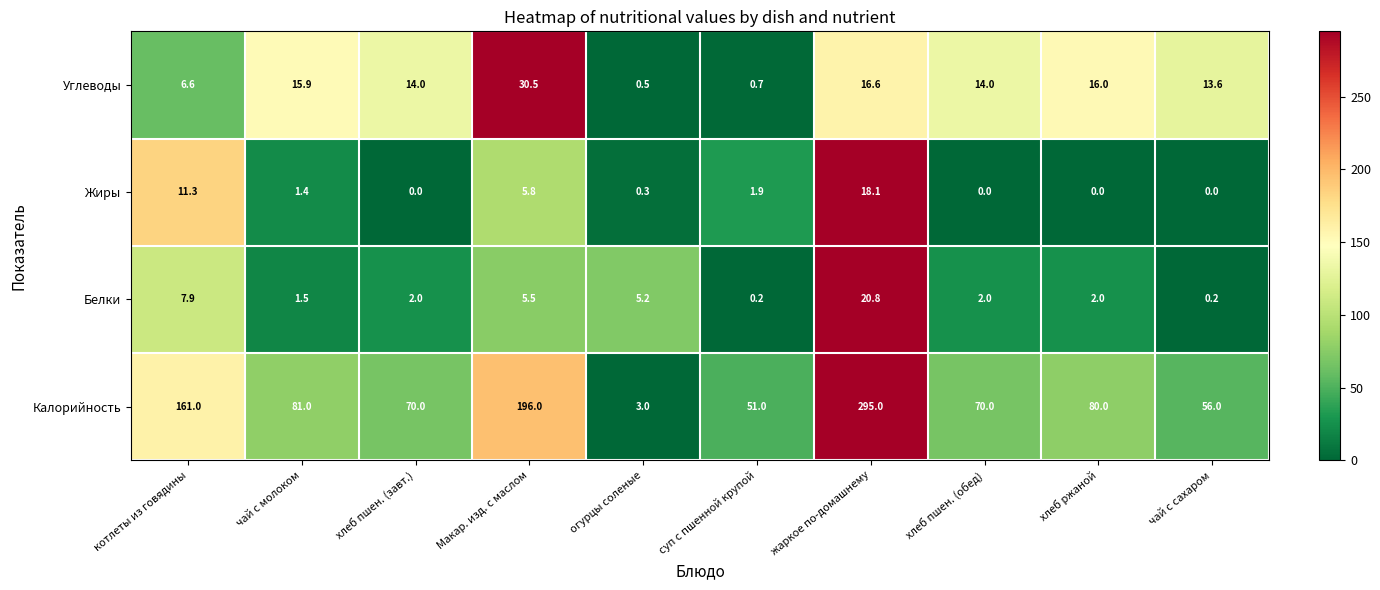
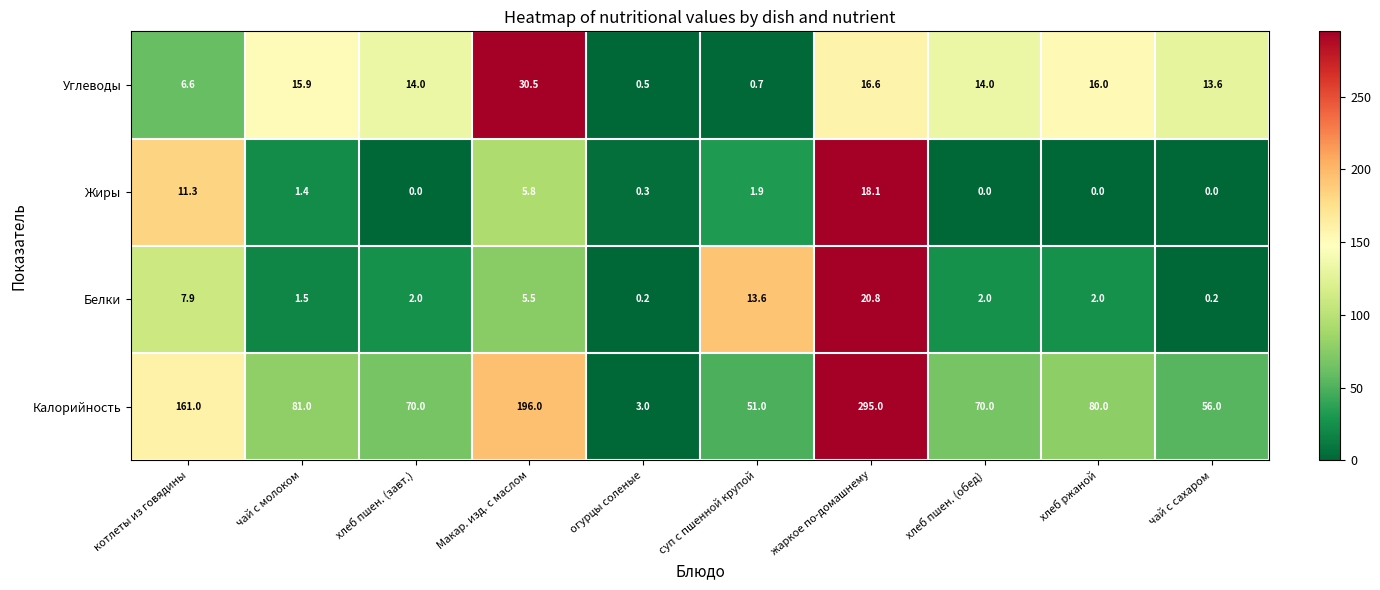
  {
    "Углеводы": {
      "котлеты из говядины": 6.6,
      "чай с молоком": 15.9,
      "хлеб пшен. (завт.)": 14.0,
      "Макар. изд. с маслом": 30.5,
      "огурцы соленые": 0.5,
      "суп с пшенной крупой": 0.7,
      "жаркое по-домашнему": 16.6,
      "хлеб пшен. (обед)": 14.0,
      "хлеб ржаной": 16.0,
      "чай с сахаром": 13.6
    },
    "Жиры": {
      "котлеты из говядины": 11.3,
      "чай с молоком": 1.4,
      "хлеб пшен. (завт.)": 0.0,
      "Макар. изд. с маслом": 5.8,
      "огурцы соленые": 0.3,
      "суп с пшенной крупой": 1.9,
      "жаркое по-домашнему": 18.1,
      "хлеб пшен. (обед)": 0.0,
      "хлеб ржаной": 0.0,
      "чай с сахаром": 0.0
    },
    "Белки": {
      "котлеты из говядины": 7.9,
      "чай с молоком": 1.5,
      "хлеб пшен. (завт.)": 2.0,
      "Макар. изд. с маслом": 5.5,
-     "огурцы соленые": 5.2,
-     "суп с пшенной крупой": 0.2,
+     "огурцы соленые": 0.2,
+     "суп с пшенной крупой": 13.6,
      "жаркое по-домашнему": 20.8,
      "хлеб пшен. (обед)": 2.0,
      "хлеб ржаной": 2.0,
      "чай с сахаром": 0.2
    },
    "Калорийность": {
      "котлеты из говядины": 161.0,
      "чай с молоком": 81.0,
      "хлеб пшен. (завт.)": 70.0,
      "Макар. изд. с маслом": 196.0,
      "огурцы соленые": 3.0,
      "суп с пшенной крупой": 51.0,
      "жаркое по-домашнему": 295.0,
      "хлеб пшен. (обед)": 70.0,
      "хлеб ржаной": 80.0,
      "чай с сахаром": 56.0
    }
  }
